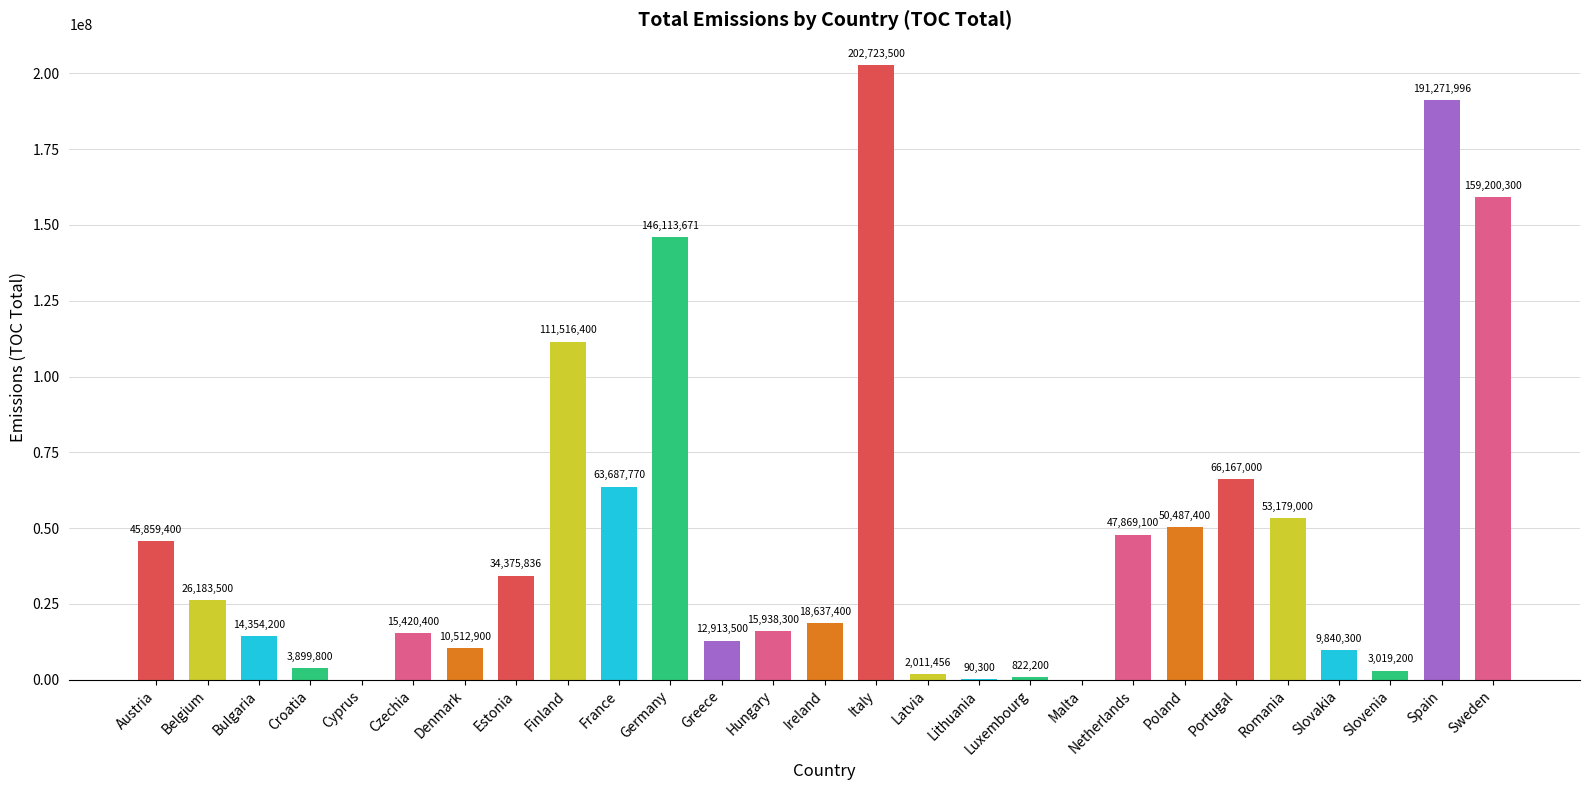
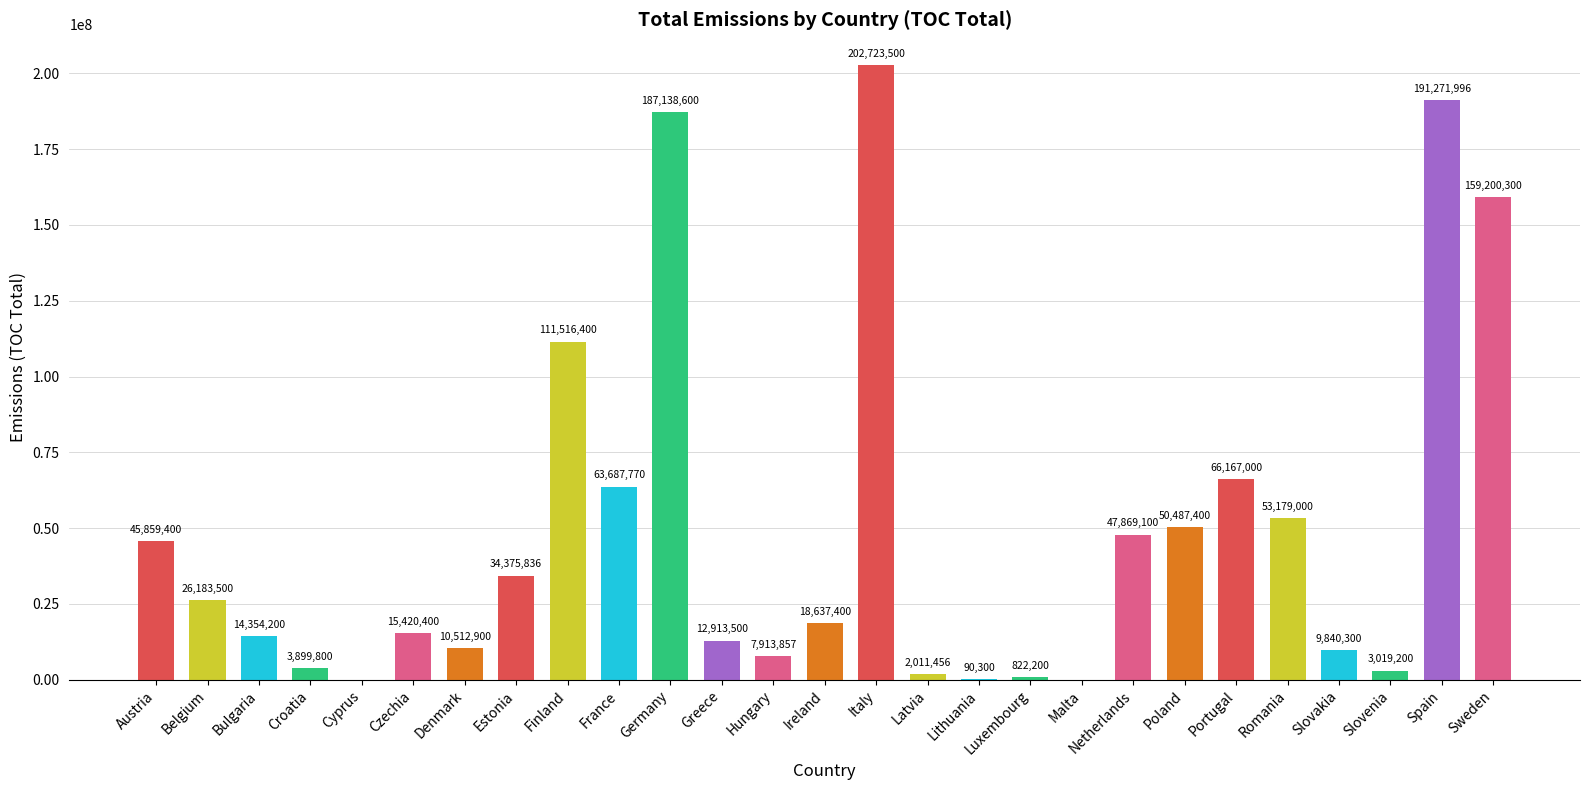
  {
    "Austria": "45,859,400",
    "Belgium": "26,183,500",
    "Bulgaria": "14,354,200",
    "Croatia": "3,899,800",
    "Czechia": "15,420,400",
    "Denmark": "10,512,900",
    "Estonia": "34,375,836",
    "Finland": "111,516,400",
    "France": "63,687,770",
-   "Germany": "146,113,671",
+   "Germany": "187,138,600",
    "Greece": "12,913,500",
-   "Hungary": "15,938,300",
+   "Hungary": "7,913,857",
    "Ireland": "18,637,400",
    "Italy": "202,723,500",
    "Latvia": "2,011,456",
    "Lithuania": "90,300",
    "Luxembourg": "822,200",
    "Netherlands": "47,869,100",
    "Poland": "50,487,400",
    "Portugal": "66,167,000",
    "Romania": "53,179,000",
    "Slovakia": "9,840,300",
    "Slovenia": "3,019,200",
    "Spain": "191,271,996",
    "Sweden": "159,200,300"
  }
